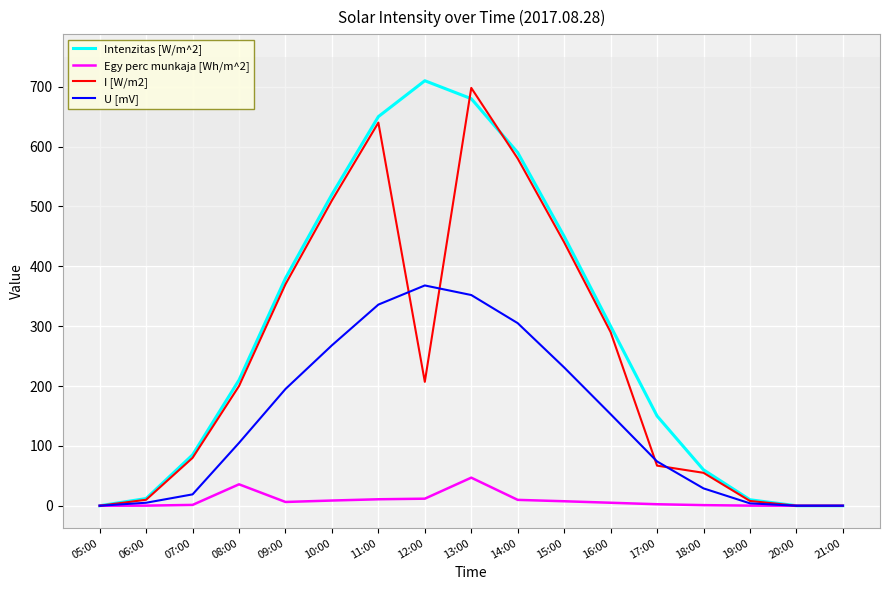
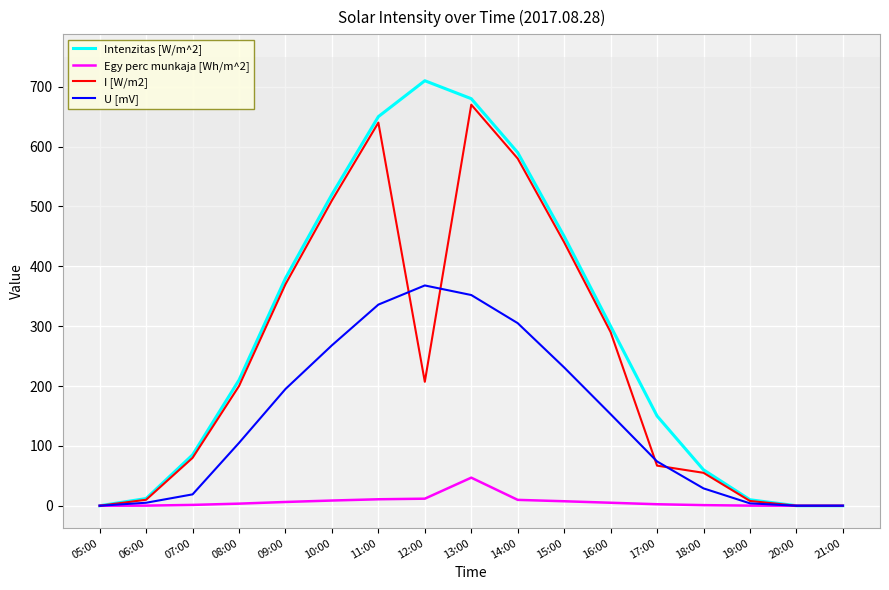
  {
    "Intenzitas [W/m^2]": {
      "07:00": 90,
      "08:00": 210,
      "09:00": 380,
      "10:00": 520,
      "11:00": 650,
      "12:00": 710,
      "13:00": 680,
      "14:00": 590,
      "15:00": 450,
      "16:00": 300,
      "17:00": 150,
      "18:00": 60
    },
    "Egy perc munkaja [Wh/m^2]": {
      "06:00": 0,
      "07:00": 0,
-     "08:00": 40,
+     "08:00": 0,
      "09:00": 10,
      "10:00": 10,
      "11:00": 10,
      "12:00": 10,
      "13:00": 50,
      "14:00": 10,
      "15:00": 10,
      "16:00": 10,
      "17:00": 0,
      "18:00": 0
    },
    "I [W/m2]": {
      "07:00": 80,
      "08:00": 200,
      "09:00": 370,
      "10:00": 510,
      "11:00": 640,
      "12:00": 210,
-     "13:00": 700,
+     "13:00": 670,
      "14:00": 580,
      "15:00": 440,
      "16:00": 290,
      "17:00": 70,
      "18:00": 60
    },
    "U [mV]": {
      "06:00": 10,
      "07:00": 20,
      "08:00": 110,
      "09:00": 200,
      "10:00": 270,
      "11:00": 340,
      "12:00": 370,
      "13:00": 350,
      "14:00": 310,
      "15:00": 230,
      "16:00": 150,
      "17:00": 70,
      "18:00": 30
    }
  }
